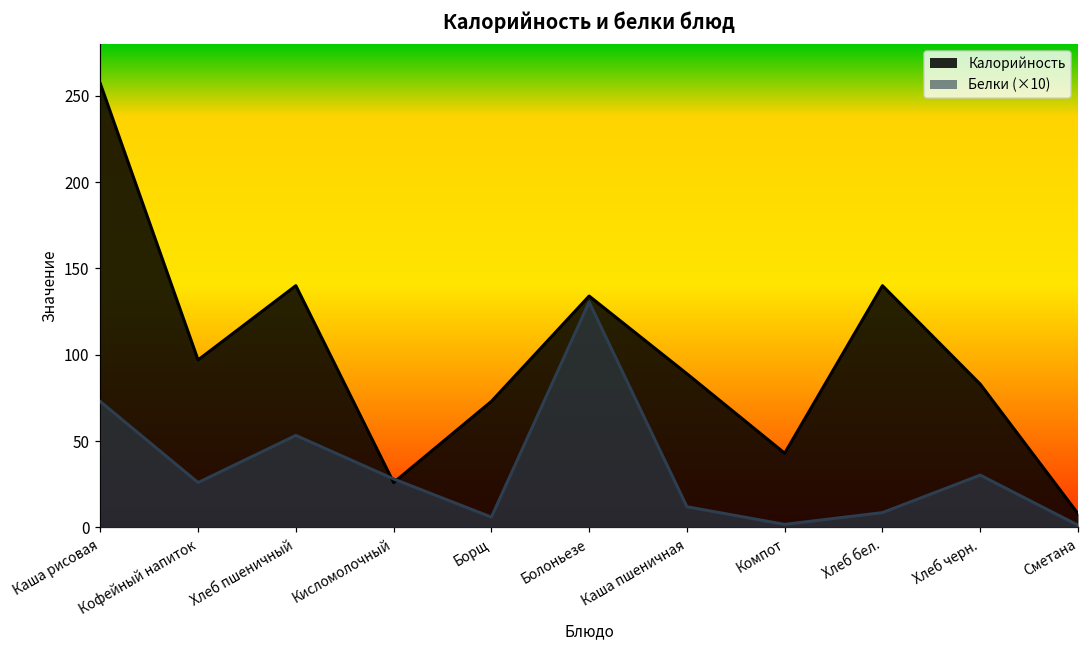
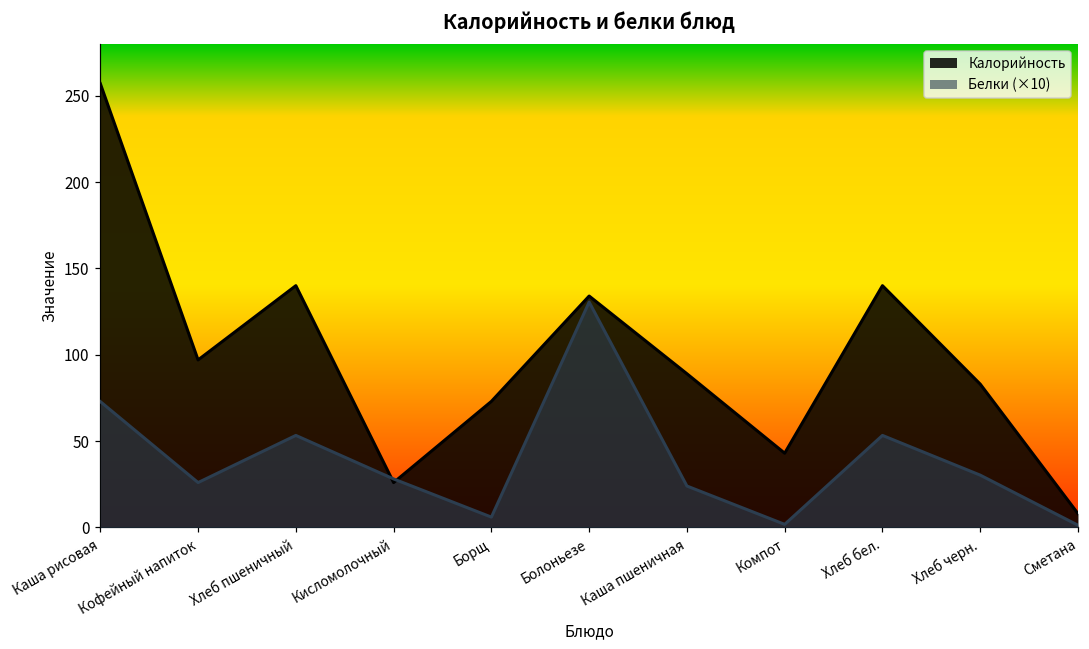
  {
    "Калорийность": {
      "Каша рисовая": 257,
      "Кофейный напиток": 97,
      "Хлеб пшеничный": 140,
      "Кисломолочный": 26,
      "Борщ": 73,
      "Болоньезе": 134,
      "Каша пшеничная": 89,
      "Компот": 43,
      "Хлеб бел.": 140,
      "Хлеб черн.": 83,
      "Сметана": 8
    },
    "Белки (×10)": {
      "Каша рисовая": 73,
      "Кофейный напиток": 26,
      "Хлеб пшеничный": 53,
      "Кисломолочный": 28,
      "Борщ": 6,
      "Болоньезе": 131,
-     "Каша пшеничная": 12,
+     "Каша пшеничная": 24,
      "Компот": 2,
-     "Хлеб бел.": 9,
+     "Хлеб бел.": 53,
      "Хлеб черн.": 30,
      "Сметана": 1
    }
  }
